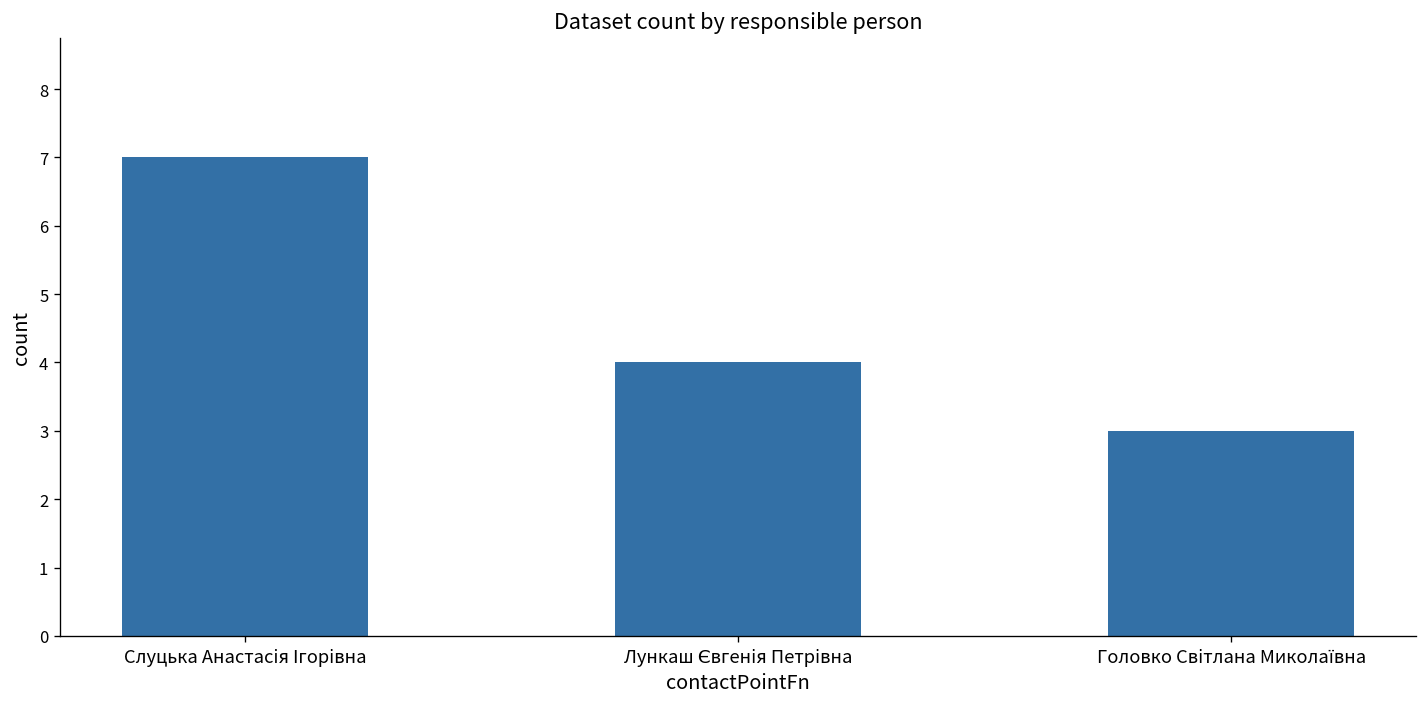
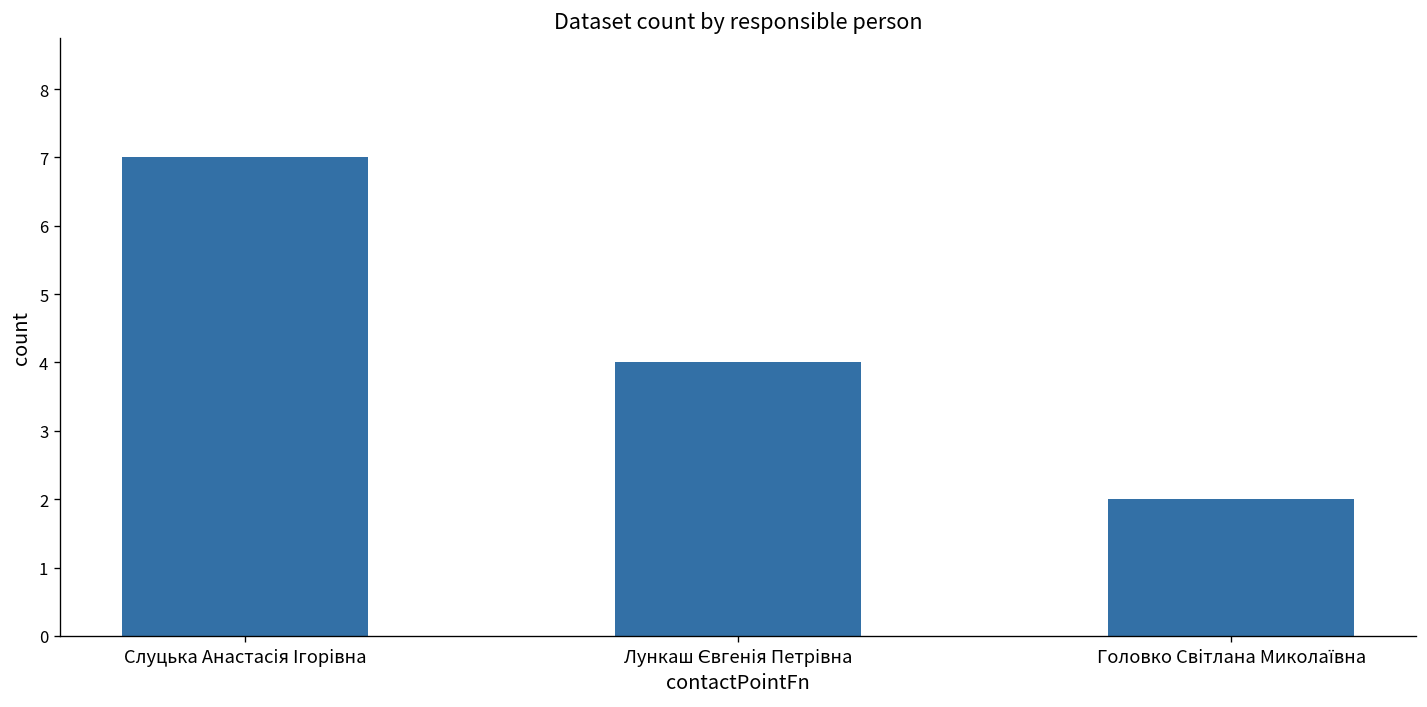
  {
    "Слуцька Анастасія Ігорівна": 7,
    "Лункаш Євгенія Петрівна": 4,
-   "Головко Світлана Миколаївна": 3
+   "Головко Світлана Миколаївна": 2
  }
